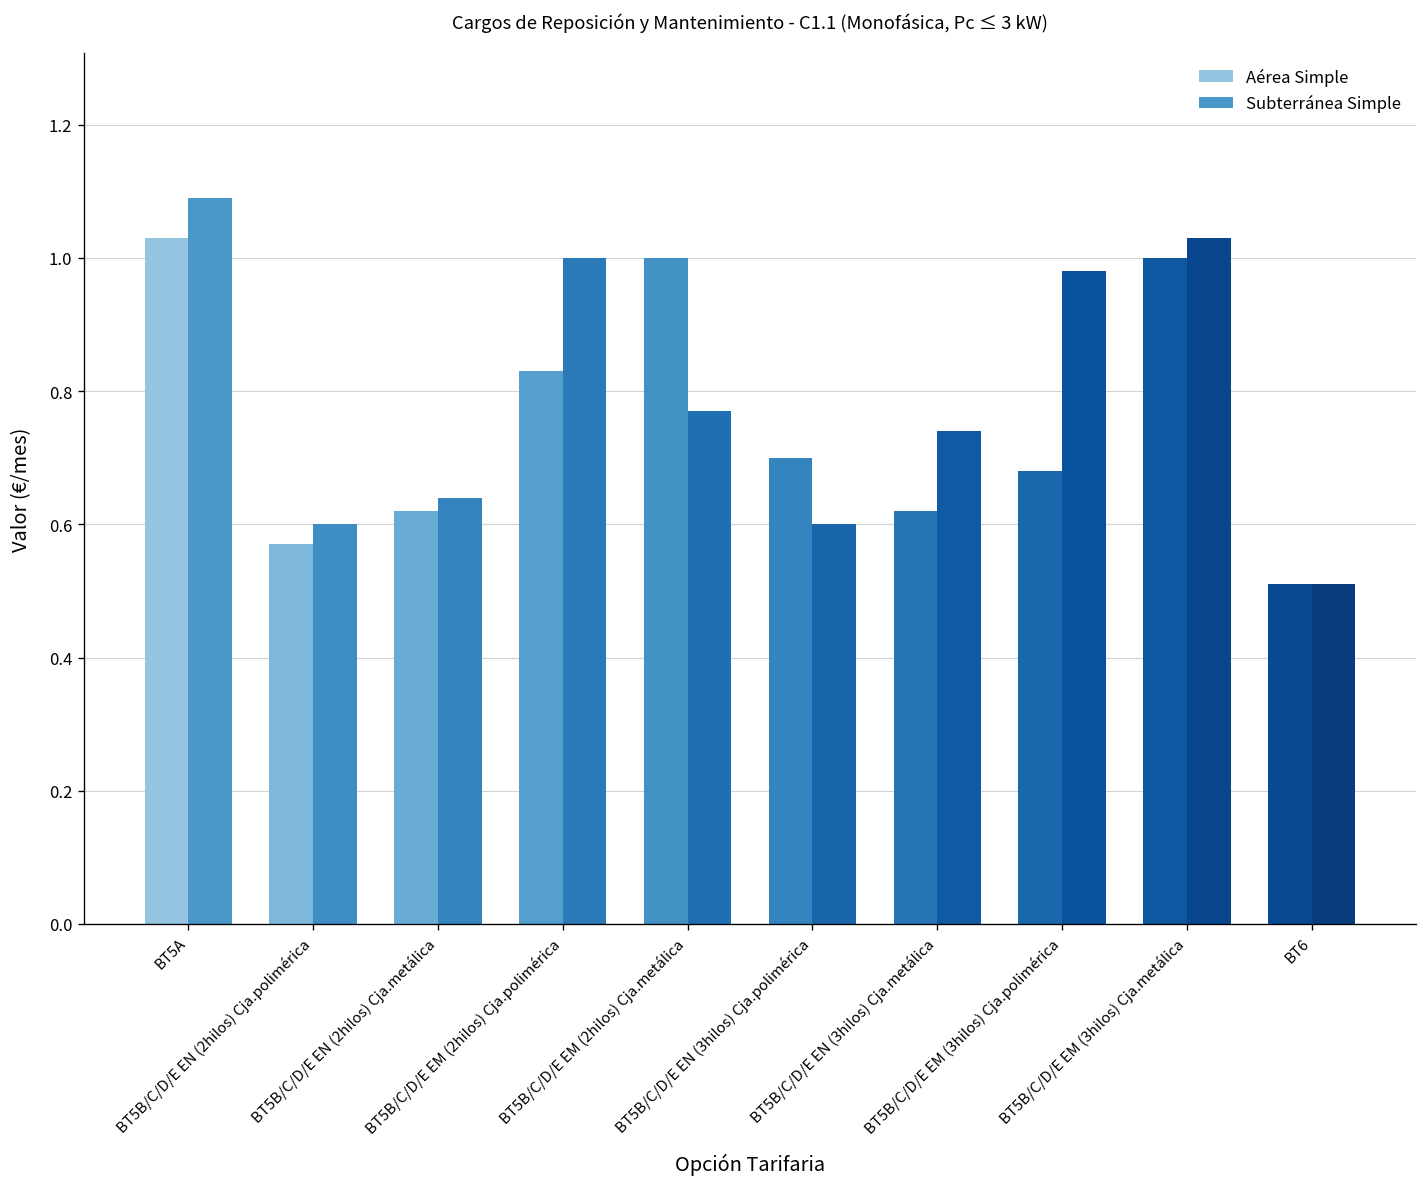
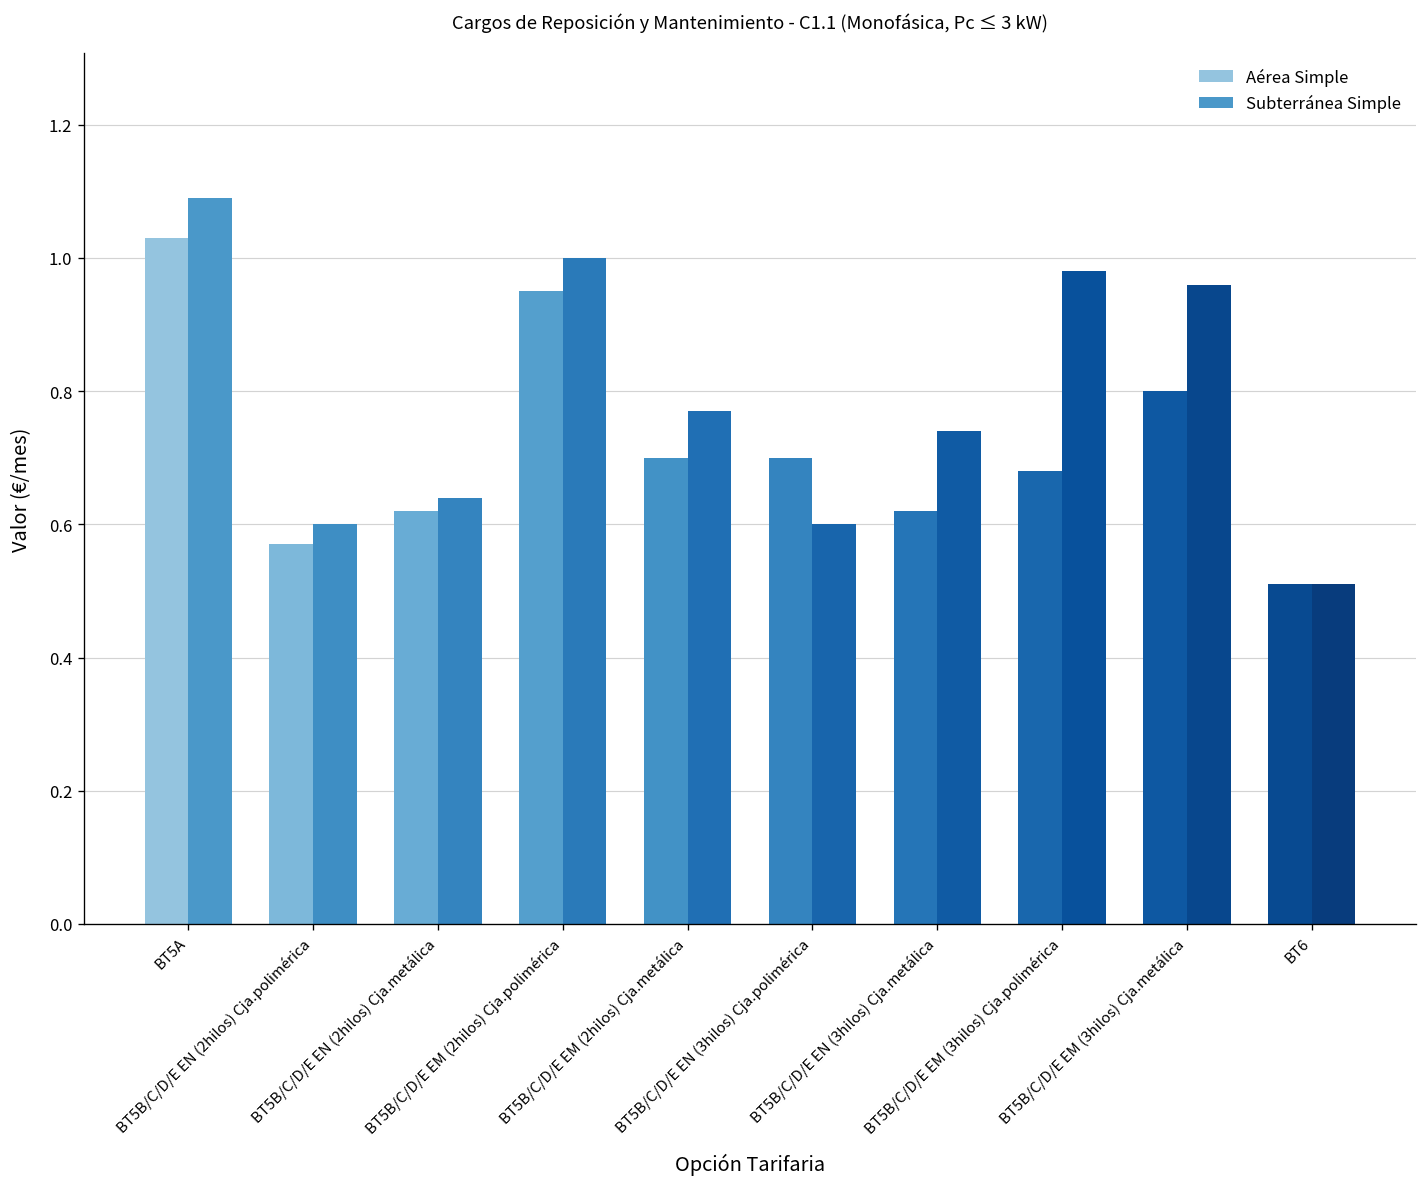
  {
    "Aérea Simple": {
      "BT5A": 1.03,
      "BT5B/C/D/E EN (2hilos) Cja.polimérica": 0.57,
      "BT5B/C/D/E EN (2hilos) Cja.metálica": 0.62,
-     "BT5B/C/D/E EM (2hilos) Cja.polimérica": 0.83,
-     "BT5B/C/D/E EM (2hilos) Cja.metálica": 1.0,
+     "BT5B/C/D/E EM (2hilos) Cja.polimérica": 0.95,
+     "BT5B/C/D/E EM (2hilos) Cja.metálica": 0.7,
      "BT5B/C/D/E EN (3hilos) Cja.polimérica": 0.70,
      "BT5B/C/D/E EN (3hilos) Cja.metálica": 0.62,
      "BT5B/C/D/E EM (3hilos) Cja.polimérica": 0.68,
-     "BT5B/C/D/E EM (3hilos) Cja.metálica": 1.0,
+     "BT5B/C/D/E EM (3hilos) Cja.metálica": 0.8,
      "BT6": 0.51
    },
    "Subterránea Simple": {
      "BT5A": 1.09,
      "BT5B/C/D/E EN (2hilos) Cja.polimérica": 0.60,
      "BT5B/C/D/E EN (2hilos) Cja.metálica": 0.64,
      "BT5B/C/D/E EM (2hilos) Cja.polimérica": 1.00,
      "BT5B/C/D/E EM (2hilos) Cja.metálica": 0.77,
      "BT5B/C/D/E EN (3hilos) Cja.polimérica": 0.60,
      "BT5B/C/D/E EN (3hilos) Cja.metálica": 0.74,
      "BT5B/C/D/E EM (3hilos) Cja.polimérica": 0.98,
-     "BT5B/C/D/E EM (3hilos) Cja.metálica": 1.03,
+     "BT5B/C/D/E EM (3hilos) Cja.metálica": 0.96,
      "BT6": 0.51
    }
  }
